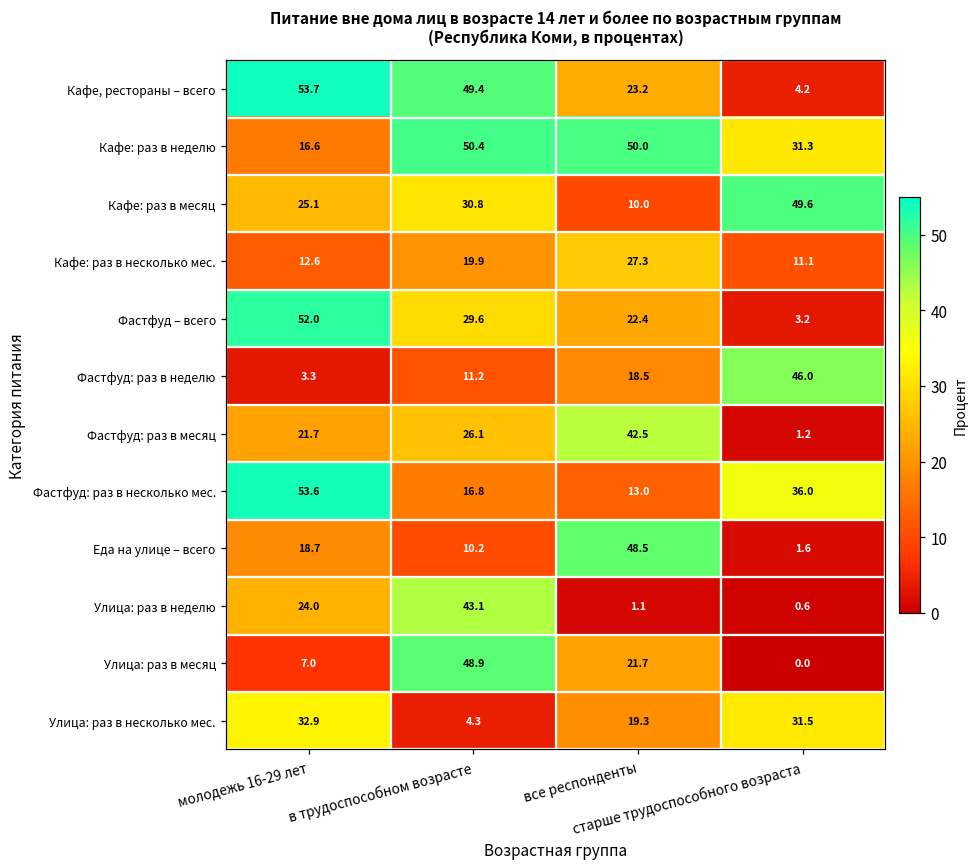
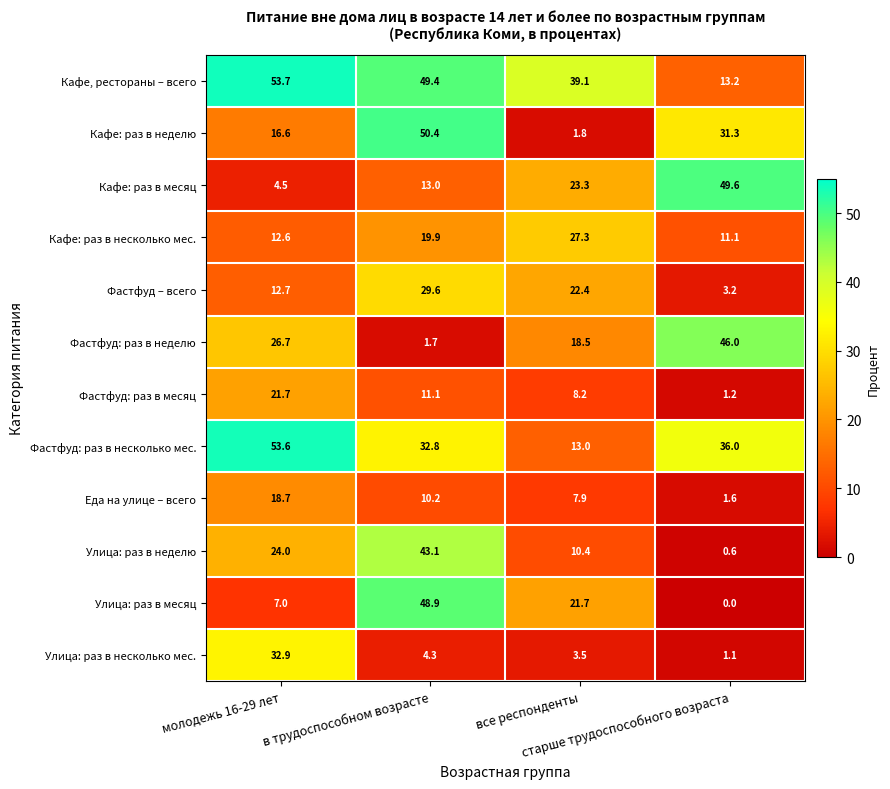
  {
    "Кафе, рестораны – всего": {
      "молодежь 16-29 лет": 53.7,
      "в трудоспособном возрасте": 49.4,
-     "все респонденты": 23.2,
-     "старше трудоспособного возраста": 4.2
+     "все респонденты": 39.1,
+     "старше трудоспособного возраста": 13.2
    },
    "Кафе: раз в неделю": {
      "молодежь 16-29 лет": 16.6,
      "в трудоспособном возрасте": 50.4,
-     "все респонденты": 50.0,
+     "все респонденты": 1.8,
      "старше трудоспособного возраста": 31.3
    },
    "Кафе: раз в месяц": {
-     "молодежь 16-29 лет": 25.1,
-     "в трудоспособном возрасте": 30.8,
-     "все респонденты": 10.0,
+     "молодежь 16-29 лет": 4.5,
+     "в трудоспособном возрасте": 13.0,
+     "все респонденты": 23.3,
      "старше трудоспособного возраста": 49.6
    },
    "Кафе: раз в несколько мес.": {
      "молодежь 16-29 лет": 12.6,
      "в трудоспособном возрасте": 19.9,
      "все респонденты": 27.3,
      "старше трудоспособного возраста": 11.1
    },
    "Фастфуд – всего": {
-     "молодежь 16-29 лет": 52.0,
+     "молодежь 16-29 лет": 12.7,
      "в трудоспособном возрасте": 29.6,
      "все респонденты": 22.4,
      "старше трудоспособного возраста": 3.2
    },
    "Фастфуд: раз в неделю": {
-     "молодежь 16-29 лет": 3.3,
-     "в трудоспособном возрасте": 11.2,
+     "молодежь 16-29 лет": 26.7,
+     "в трудоспособном возрасте": 1.7,
      "все респонденты": 18.5,
      "старше трудоспособного возраста": 46.0
    },
    "Фастфуд: раз в месяц": {
      "молодежь 16-29 лет": 21.7,
-     "в трудоспособном возрасте": 26.1,
-     "все респонденты": 42.5,
+     "в трудоспособном возрасте": 11.1,
+     "все респонденты": 8.2,
      "старше трудоспособного возраста": 1.2
    },
    "Фастфуд: раз в несколько мес.": {
      "молодежь 16-29 лет": 53.6,
-     "в трудоспособном возрасте": 16.8,
+     "в трудоспособном возрасте": 32.8,
      "все респонденты": 13.0,
      "старше трудоспособного возраста": 36.0
    },
    "Еда на улице – всего": {
      "молодежь 16-29 лет": 18.7,
      "в трудоспособном возрасте": 10.2,
-     "все респонденты": 48.5,
+     "все респонденты": 7.9,
      "старше трудоспособного возраста": 1.6
    },
    "Улица: раз в неделю": {
      "молодежь 16-29 лет": 24.0,
      "в трудоспособном возрасте": 43.1,
-     "все респонденты": 1.1,
+     "все респонденты": 10.4,
      "старше трудоспособного возраста": 0.6
    },
    "Улица: раз в месяц": {
      "молодежь 16-29 лет": 7.0,
      "в трудоспособном возрасте": 48.9,
      "все респонденты": 21.7,
      "старше трудоспособного возраста": 0.0
    },
    "Улица: раз в несколько мес.": {
      "молодежь 16-29 лет": 32.9,
      "в трудоспособном возрасте": 4.3,
-     "все респонденты": 19.3,
-     "старше трудоспособного возраста": 31.5
+     "все респонденты": 3.5,
+     "старше трудоспособного возраста": 1.1
    }
  }
